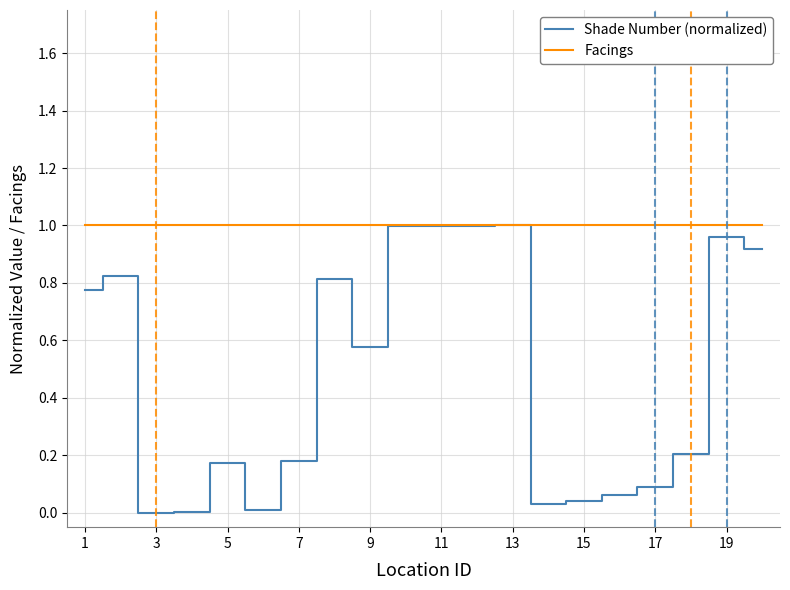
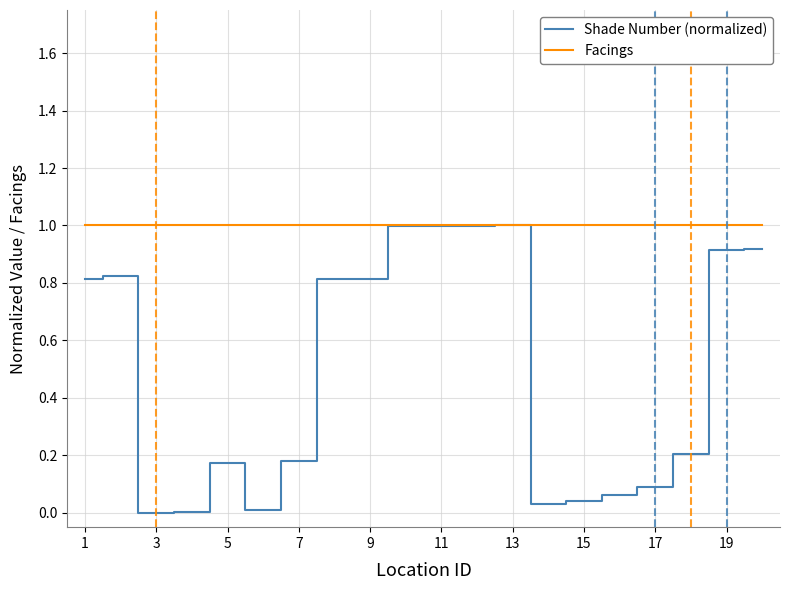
  {
    "Shade Number (normalized)": {
-     "1": 0.78,
+     "1": 0.81,
      "3": 0.00,
      "5": 0.17,
      "7": 0.18,
-     "9": 0.58,
+     "9": 0.81,
      "15": 0.04,
      "17": 0.09,
-     "19": 0.96
+     "19": 0.92
    },
    "Facings": {
      "1": 1.00,
      "3": 1.00,
      "5": 1.00,
      "7": 1.00,
      "9": 1.00,
      "15": 1.00,
      "17": 1.00,
      "19": 1.00
    }
  }
